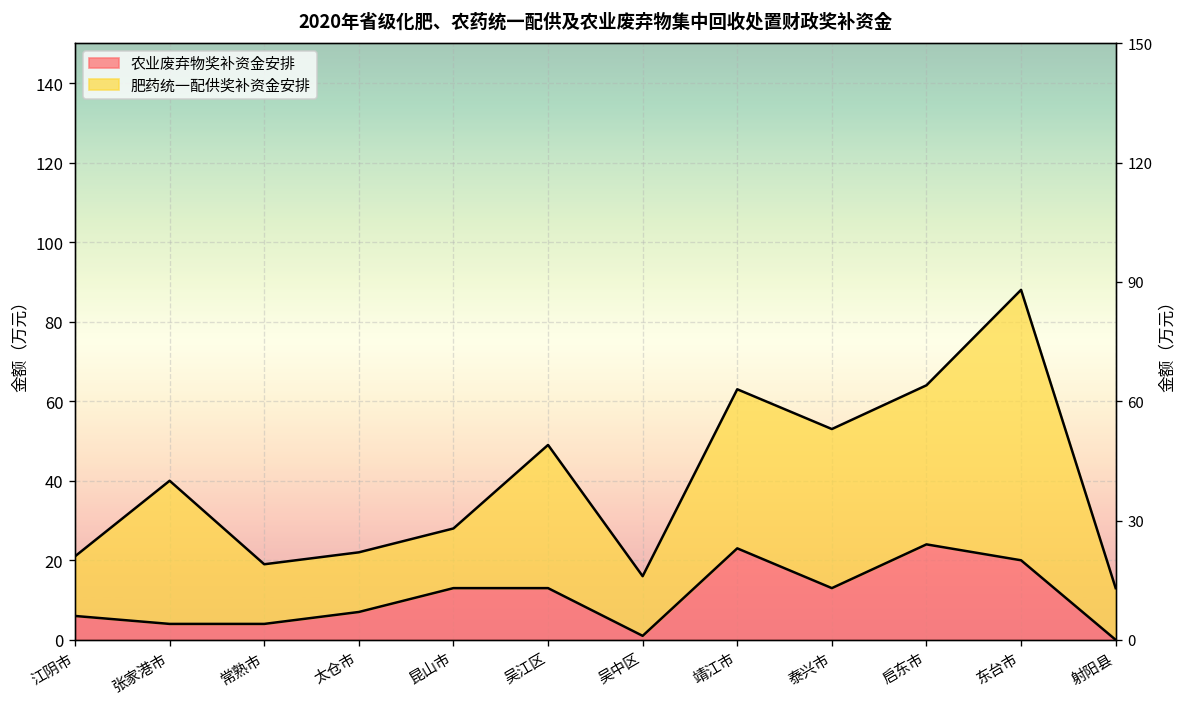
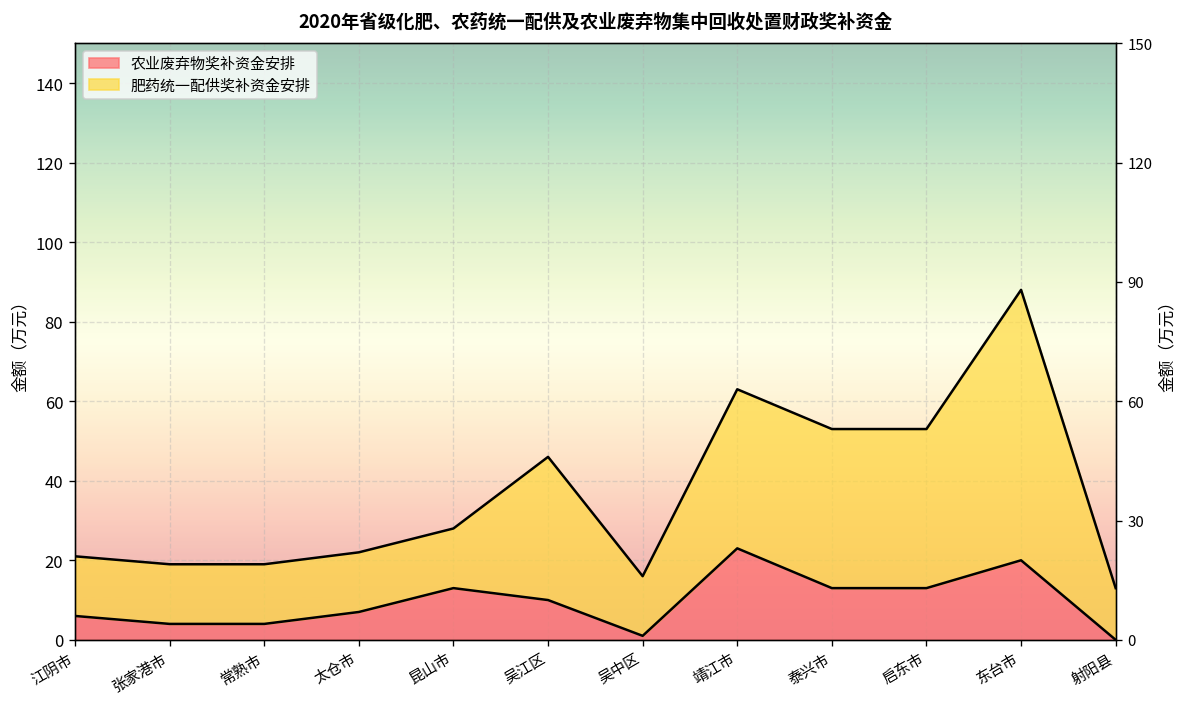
  {
    "农业废弃物奖补资金安排": {
      "江阴市": 6,
      "张家港市": 4,
      "常熟市": 4,
      "太仓市": 7,
      "昆山市": 13,
-     "吴江区": 13,
+     "吴江区": 10,
      "吴中区": 1,
      "靖江市": 23,
      "泰兴市": 13,
-     "启东市": 24,
+     "启东市": 13,
      "东台市": 20,
      "射阳县": 0
    },
    "肥药统一配供奖补资金安排": {
      "江阴市": 15,
-     "张家港市": 36,
+     "张家港市": 15,
      "常熟市": 15,
      "太仓市": 15,
      "昆山市": 15,
      "吴江区": 36,
      "吴中区": 15,
      "靖江市": 40,
      "泰兴市": 40,
      "启东市": 40,
      "东台市": 68,
      "射阳县": 13
    }
  }
